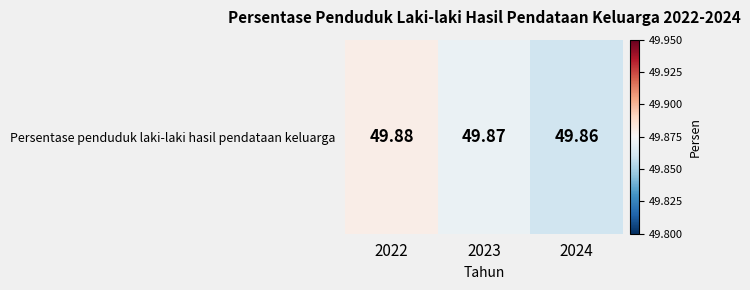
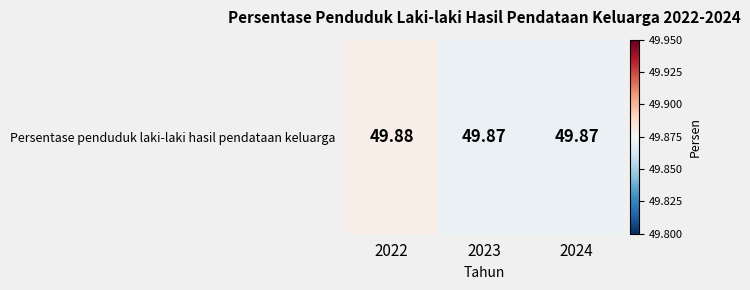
  {
    "Persentase penduduk laki-laki hasil pendataan keluarga": {
      "2022": 49.88,
      "2023": 49.87,
-     "2024": 49.86
+     "2024": 49.87
    }
  }
